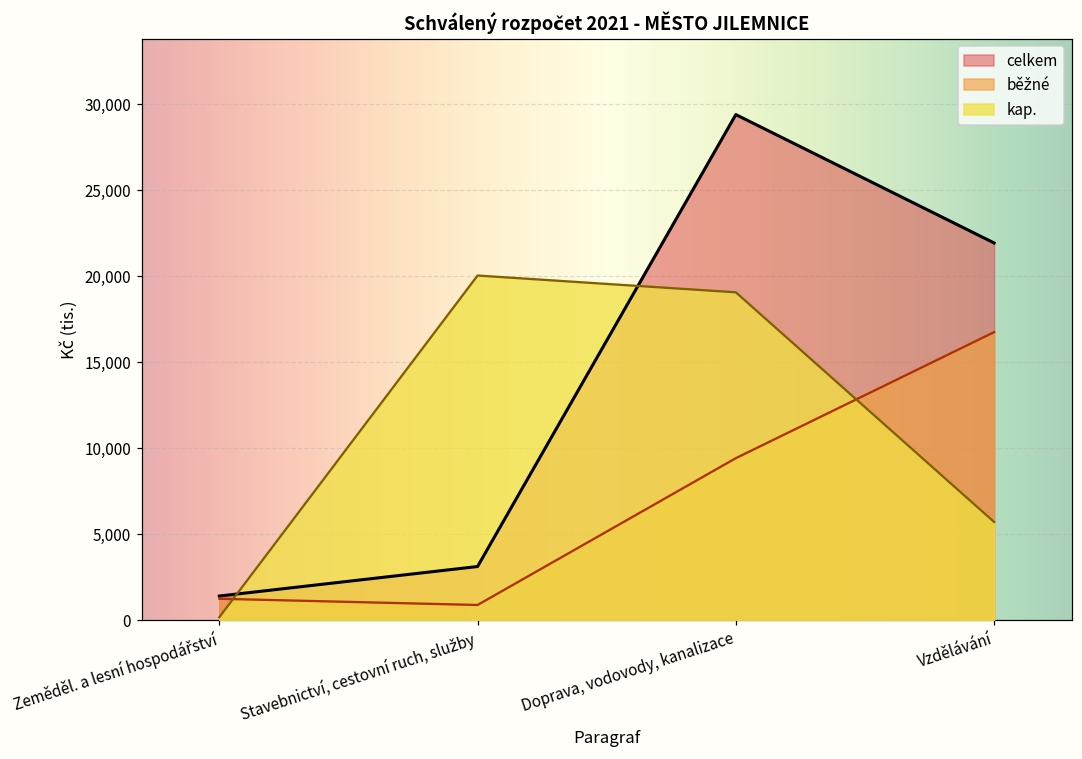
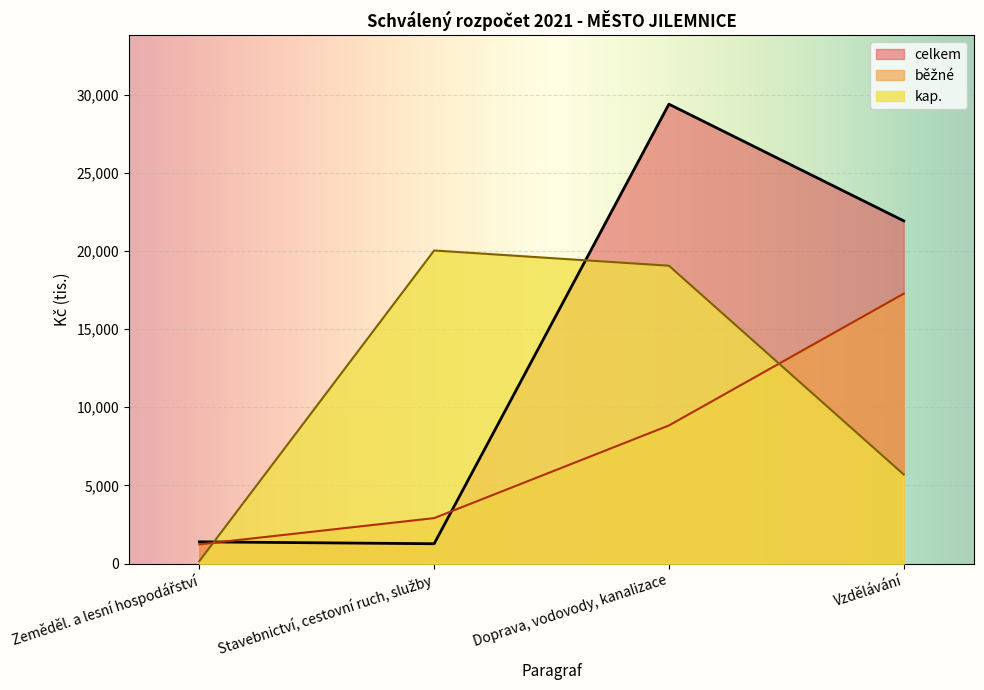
  {
    "celkem": {
-     "Stavebnictví, cestovní ruch, služby": "3,100",
+     "Stavebnictví, cestovní ruch, služby": "1,300",
      "Doprava, vodovody, kanalizace": "29,400",
      "Vzdělávání": "21,900"
    },
    "běžné": {
-     "Stavebnictví, cestovní ruch, služby": "900",
-     "Doprava, vodovody, kanalizace": "9,400",
-     "Vzdělávání": "16,700"
+     "Stavebnictví, cestovní ruch, služby": "2,900",
+     "Doprava, vodovody, kanalizace": "8,800",
+     "Vzdělávání": "17,300"
    },
    "kap.": {
      "Zeměděl. a lesní hospodářství": "200",
      "Stavebnictví, cestovní ruch, služby": "20,000",
      "Doprava, vodovody, kanalizace": "19,100",
      "Vzdělávání": "5,700"
    }
  }
